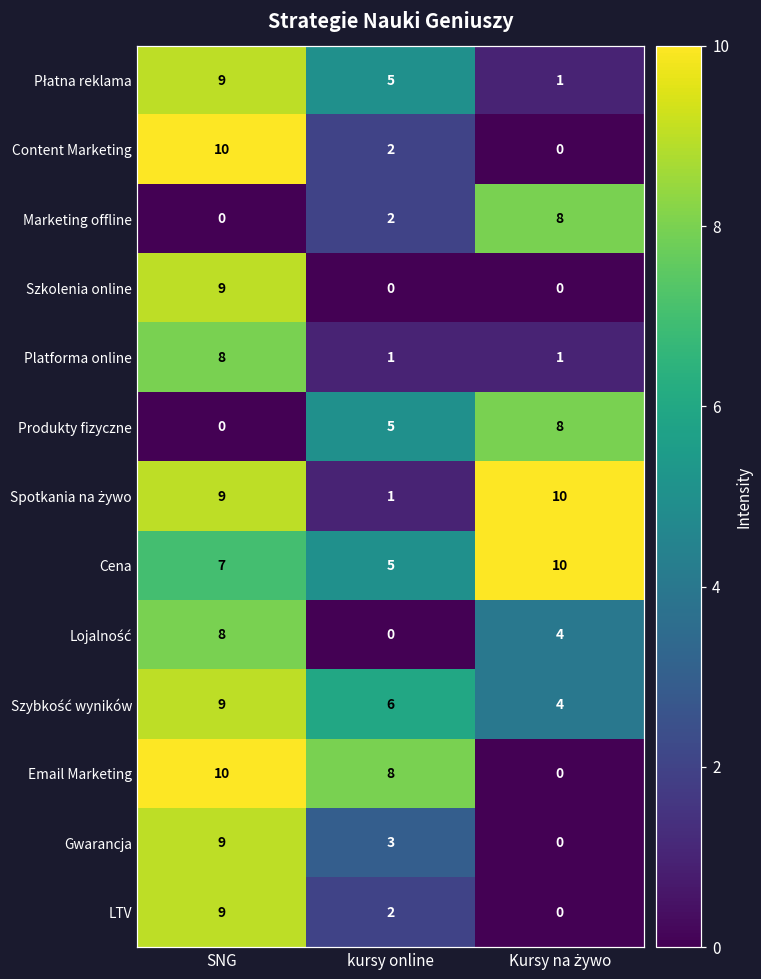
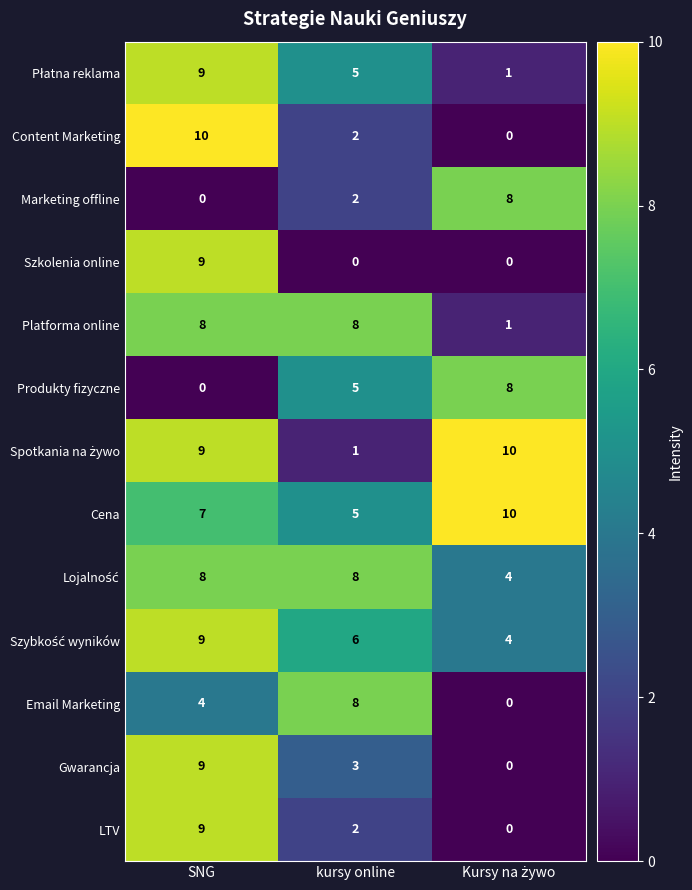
  {
    "Płatna reklama": {
      "SNG": 9,
      "kursy online": 5,
      "Kursy na żywo": 1
    },
    "Content Marketing": {
      "SNG": 10,
      "kursy online": 2,
      "Kursy na żywo": 0
    },
    "Marketing offline": {
      "SNG": 0,
      "kursy online": 2,
      "Kursy na żywo": 8
    },
    "Szkolenia online": {
      "SNG": 9,
      "kursy online": 0,
      "Kursy na żywo": 0
    },
    "Platforma online": {
      "SNG": 8,
-     "kursy online": 1,
+     "kursy online": 8,
      "Kursy na żywo": 1
    },
    "Produkty fizyczne": {
      "SNG": 0,
      "kursy online": 5,
      "Kursy na żywo": 8
    },
    "Spotkania na żywo": {
      "SNG": 9,
      "kursy online": 1,
      "Kursy na żywo": 10
    },
    "Cena": {
      "SNG": 7,
      "kursy online": 5,
      "Kursy na żywo": 10
    },
    "Lojalność": {
      "SNG": 8,
-     "kursy online": 0,
+     "kursy online": 8,
      "Kursy na żywo": 4
    },
    "Szybkość wyników": {
      "SNG": 9,
      "kursy online": 6,
      "Kursy na żywo": 4
    },
    "Email Marketing": {
-     "SNG": 10,
+     "SNG": 4,
      "kursy online": 8,
      "Kursy na żywo": 0
    },
    "Gwarancja": {
      "SNG": 9,
      "kursy online": 3,
      "Kursy na żywo": 0
    },
    "LTV": {
      "SNG": 9,
      "kursy online": 2,
      "Kursy na żywo": 0
    }
  }
